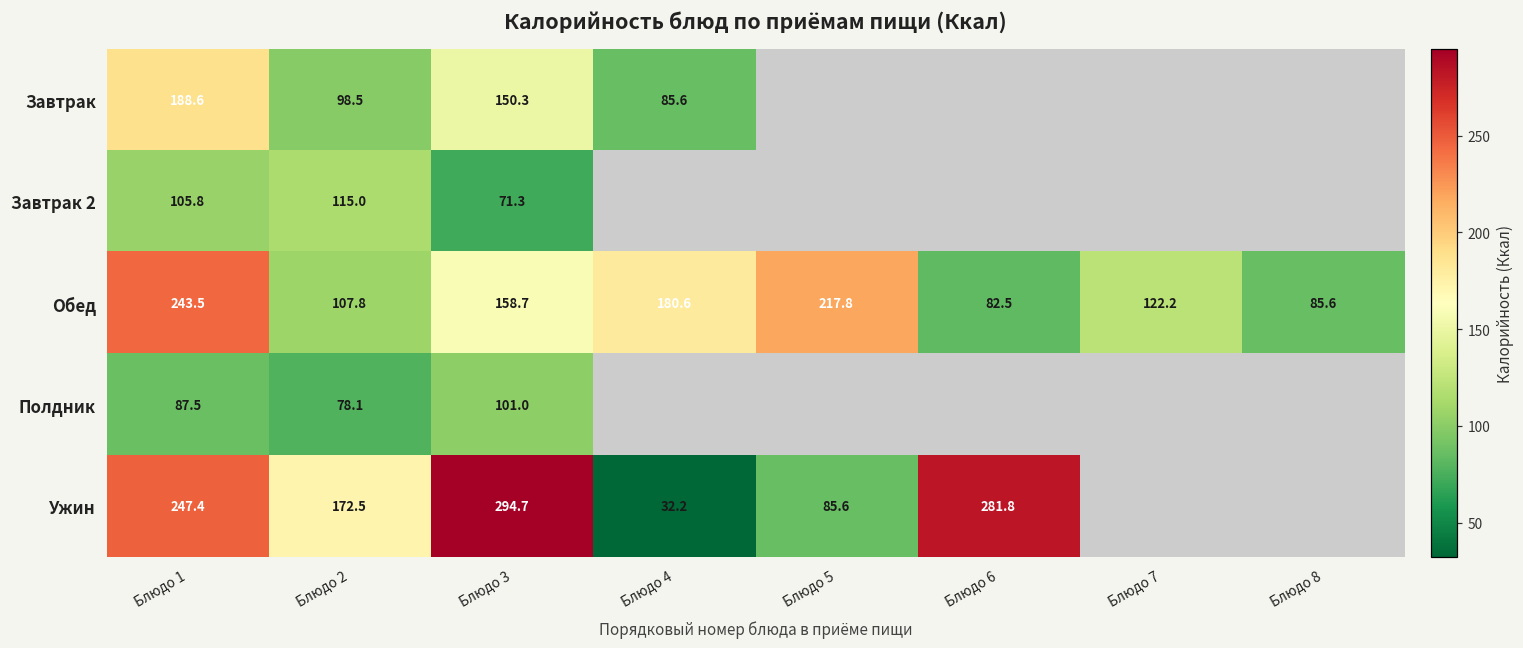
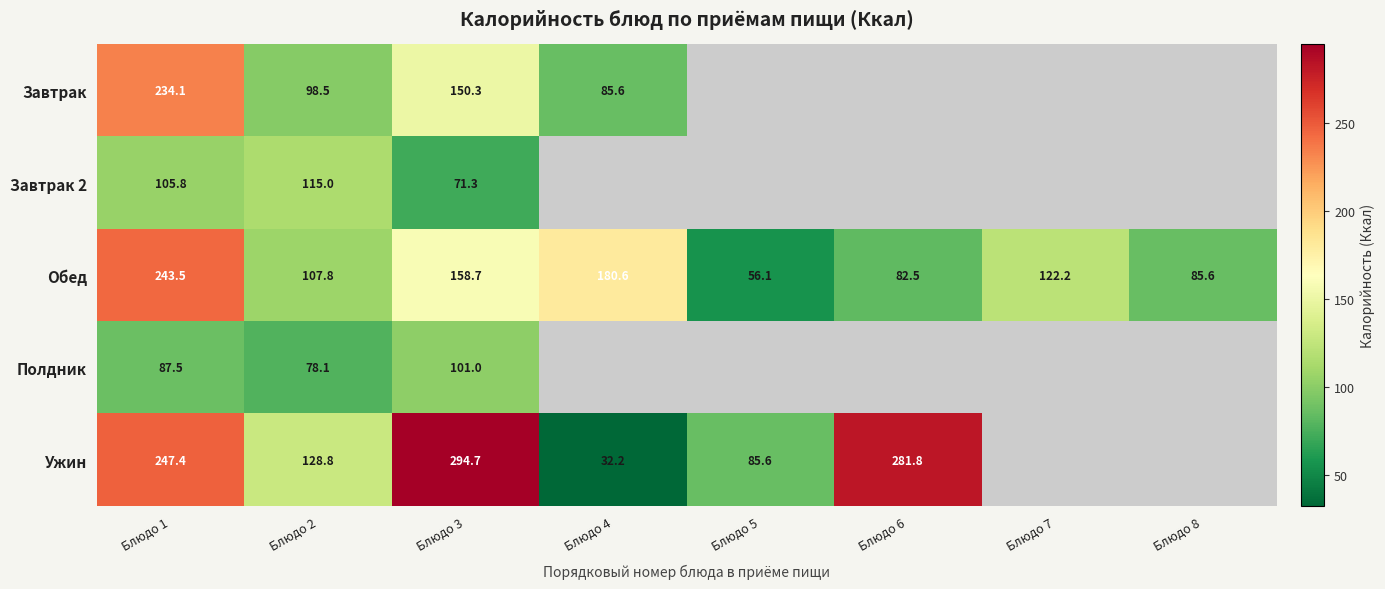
  {
    "Завтрак": {
-     "Блюдо 1": 188.6,
+     "Блюдо 1": 234.1,
      "Блюдо 2": 98.5,
      "Блюдо 3": 150.3,
      "Блюдо 4": 85.6
    },
    "Завтрак 2": {
      "Блюдо 1": 105.8,
      "Блюдо 2": 115.0,
      "Блюдо 3": 71.3
    },
    "Обед": {
      "Блюдо 1": 243.5,
      "Блюдо 2": 107.8,
      "Блюдо 3": 158.7,
      "Блюдо 4": 180.6,
-     "Блюдо 5": 217.8,
+     "Блюдо 5": 56.1,
      "Блюдо 6": 82.5,
      "Блюдо 7": 122.2,
      "Блюдо 8": 85.6
    },
    "Полдник": {
      "Блюдо 1": 87.5,
      "Блюдо 2": 78.1,
      "Блюдо 3": 101.0
    },
    "Ужин": {
      "Блюдо 1": 247.4,
-     "Блюдо 2": 172.5,
+     "Блюдо 2": 128.8,
      "Блюдо 3": 294.7,
      "Блюдо 4": 32.2,
      "Блюдо 5": 85.6,
      "Блюдо 6": 281.8
    }
  }
